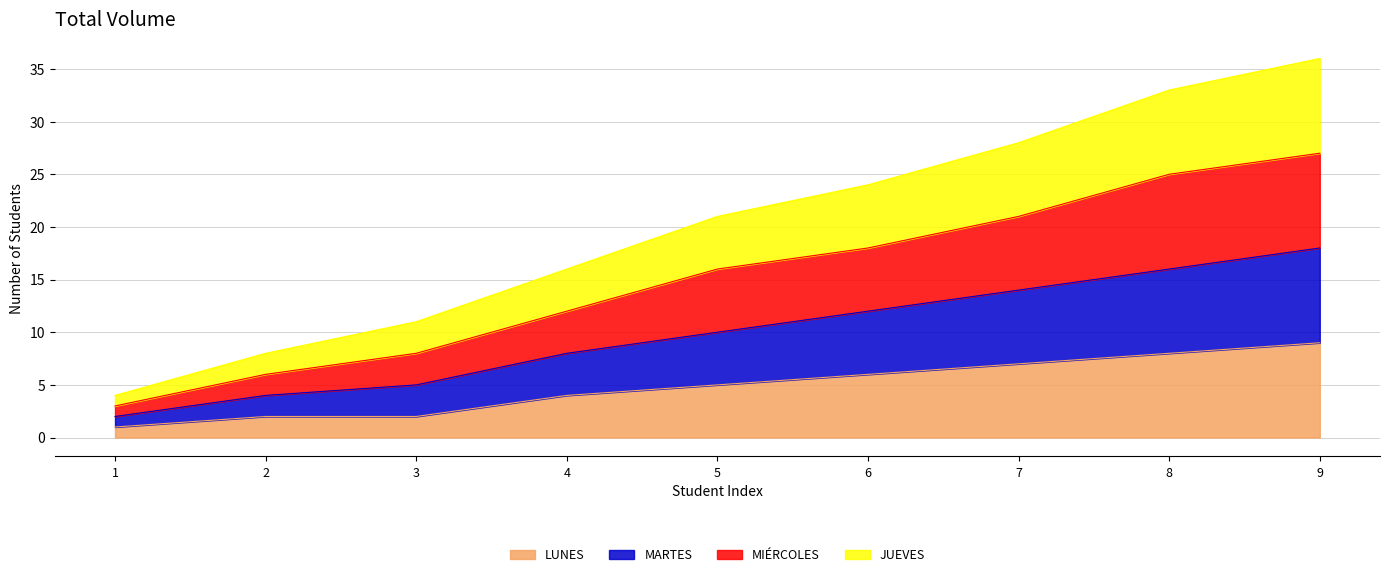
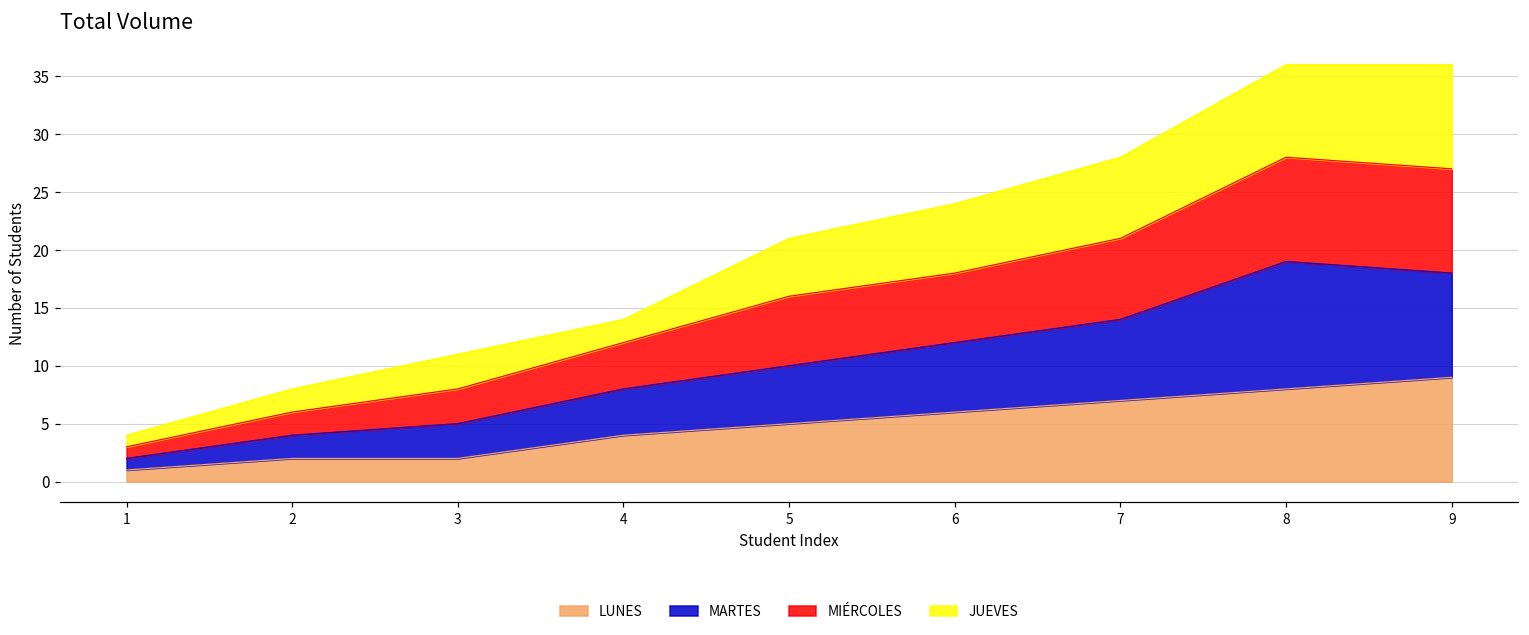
  {
    "LUNES": {
      "1": 1,
      "2": 2,
      "3": 2,
      "4": 4,
      "5": 5,
      "6": 6,
      "7": 7,
      "8": 8,
      "9": 9
    },
    "MARTES": {
      "1": 1,
      "2": 2,
      "3": 3,
      "4": 4,
      "5": 5,
      "6": 6,
      "7": 7,
-     "8": 8,
+     "8": 11,
      "9": 9
    },
    "MIÉRCOLES": {
      "1": 1,
      "2": 2,
      "3": 3,
      "4": 4,
      "5": 6,
      "6": 6,
      "7": 7,
      "8": 9,
      "9": 9
    },
    "JUEVES": {
      "1": 1,
      "2": 2,
      "3": 3,
-     "4": 4,
+     "4": 2,
      "5": 5,
      "6": 6,
      "7": 7,
      "8": 8,
      "9": 9
    }
  }
